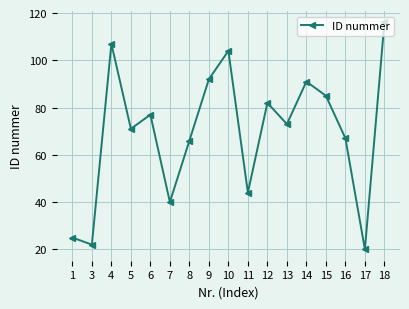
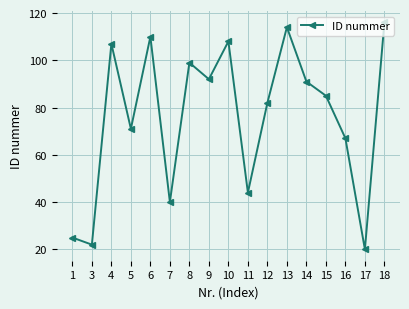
  {
    "1": 25,
    "3": 22,
    "4": 107,
    "5": 71,
-   "6": 77,
+   "6": 110,
    "7": 40,
-   "8": 66,
+   "8": 99,
    "9": 92,
-   "10": 104,
+   "10": 108,
    "11": 44,
    "12": 82,
-   "13": 73,
+   "13": 114,
    "14": 91,
    "15": 85,
    "16": 67,
    "17": 20
  }
